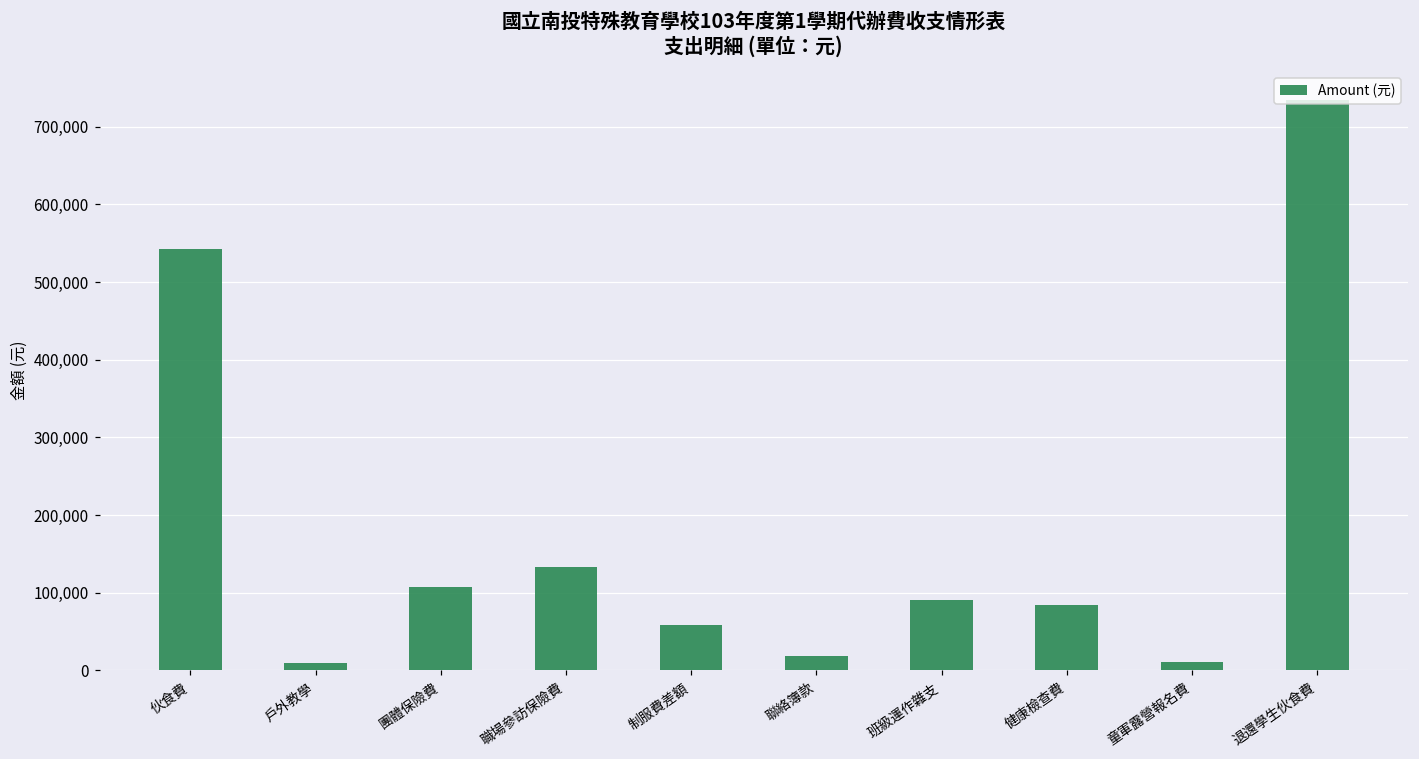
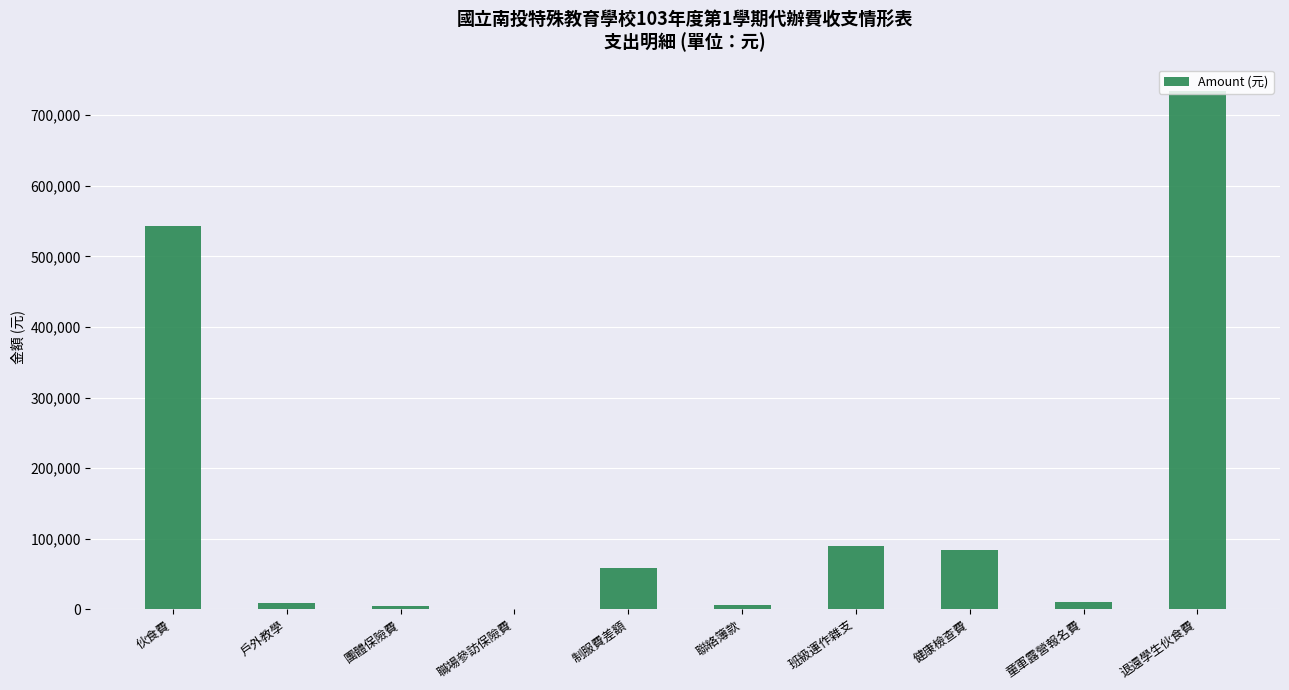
  {
    "伙食費": "540,000",
    "戶外教學": "10,000",
-   "團體保險費": "110,000",
-   "職場參訪保險費": "130,000",
+   "團體保險費": "0",
+   "職場參訪保險費": "0",
    "制服費差額": "60,000",
-   "聯絡簿款": "20,000",
+   "聯絡簿款": "10,000",
    "班級運作雜支": "90,000",
    "健康檢查費": "80,000",
    "童軍露營報名費": "10,000"
  }
